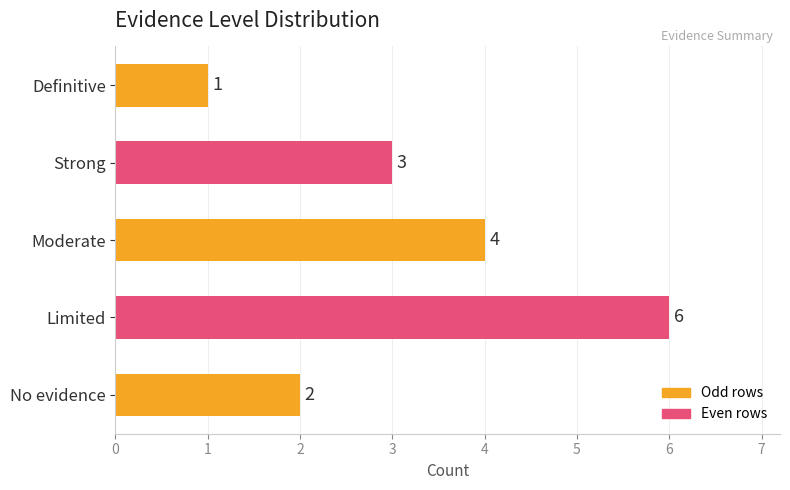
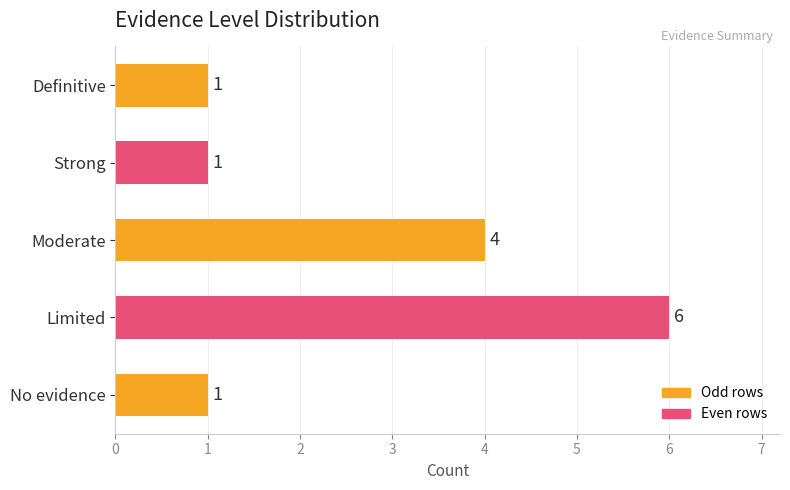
  {
    "Definitive": 1,
-   "Strong": 3,
+   "Strong": 1,
    "Moderate": 4,
    "Limited": 6,
-   "No evidence": 2
+   "No evidence": 1
  }
